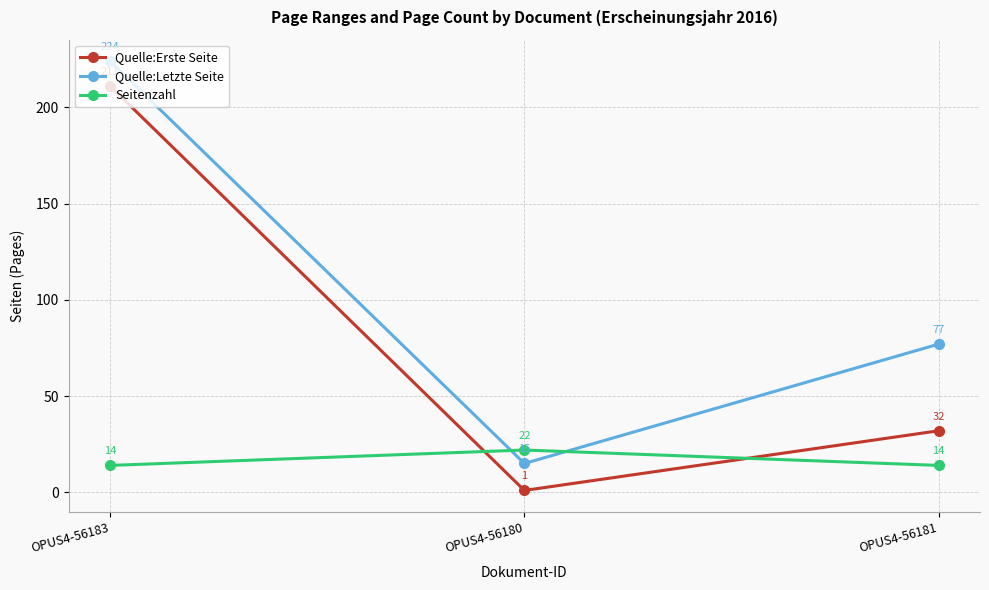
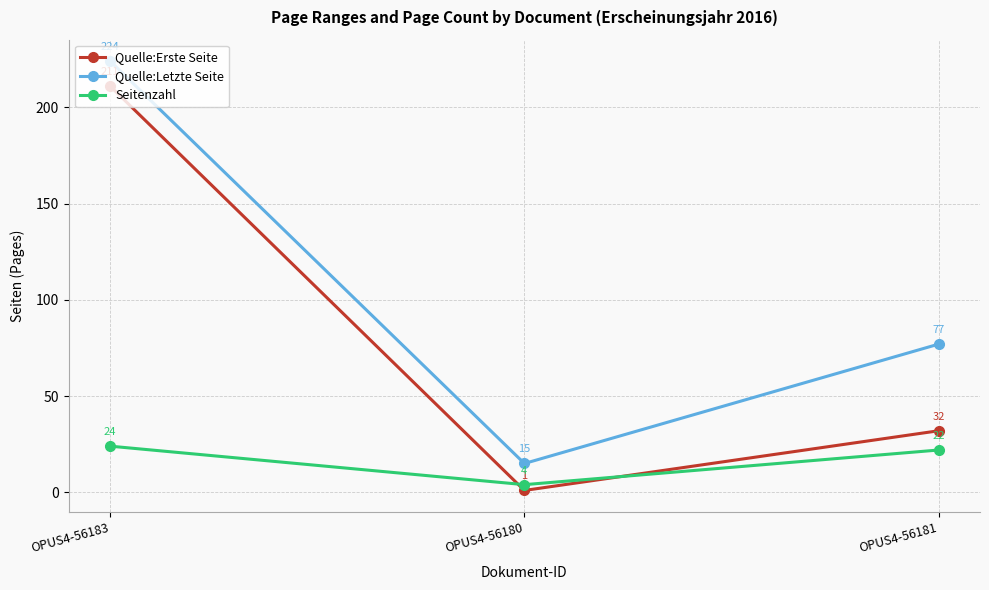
  {
    "Quelle:Erste Seite": {
      "OPUS4-56181": 32
    },
    "Quelle:Letzte Seite": {
      "OPUS4-56180": 15,
      "OPUS4-56181": 77
    },
    "Seitenzahl": {
-     "OPUS4-56183": 14,
-     "OPUS4-56180": 22,
-     "OPUS4-56181": 14
+     "OPUS4-56183": 24,
+     "OPUS4-56180": 4,
+     "OPUS4-56181": 22
    }
  }
